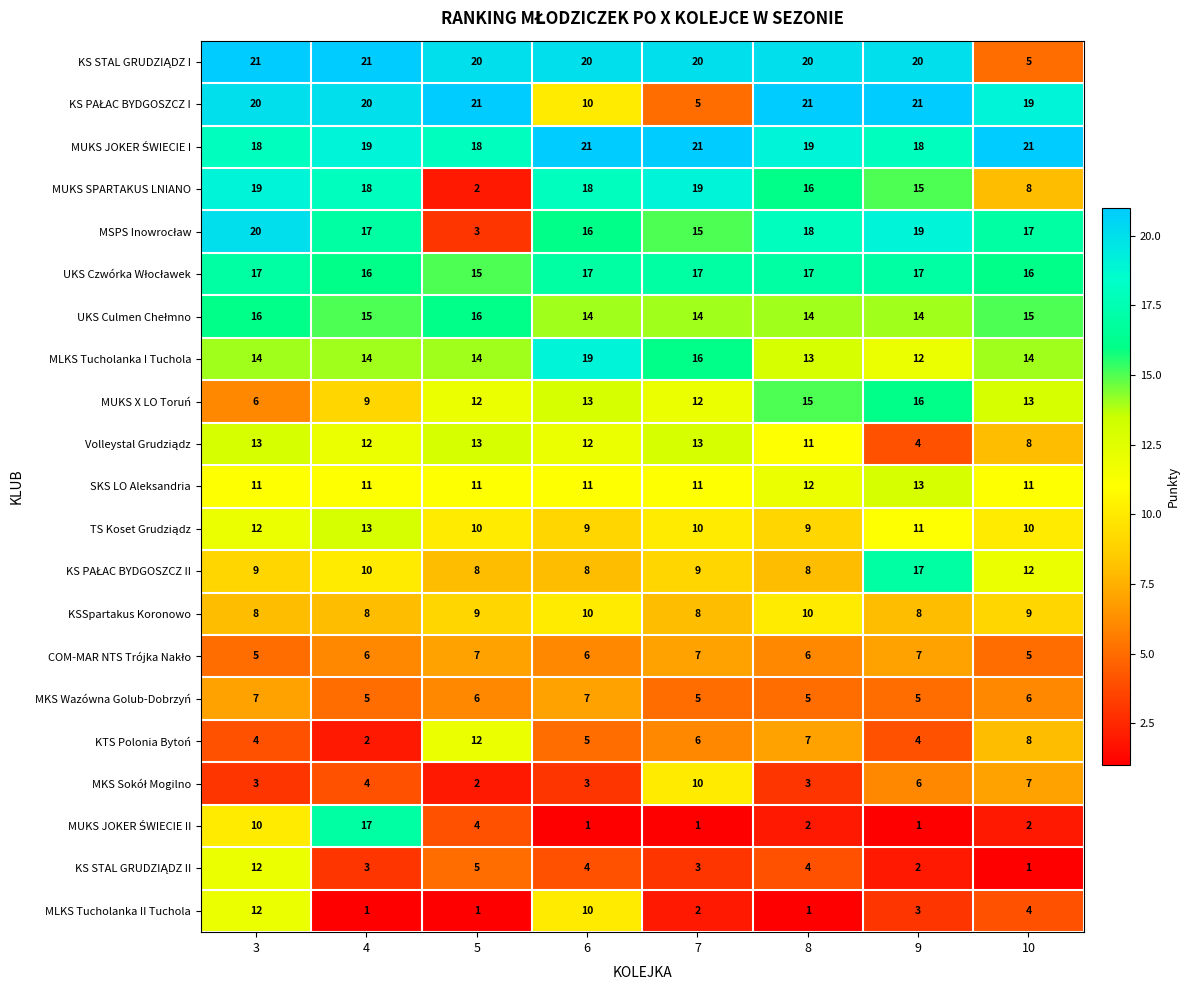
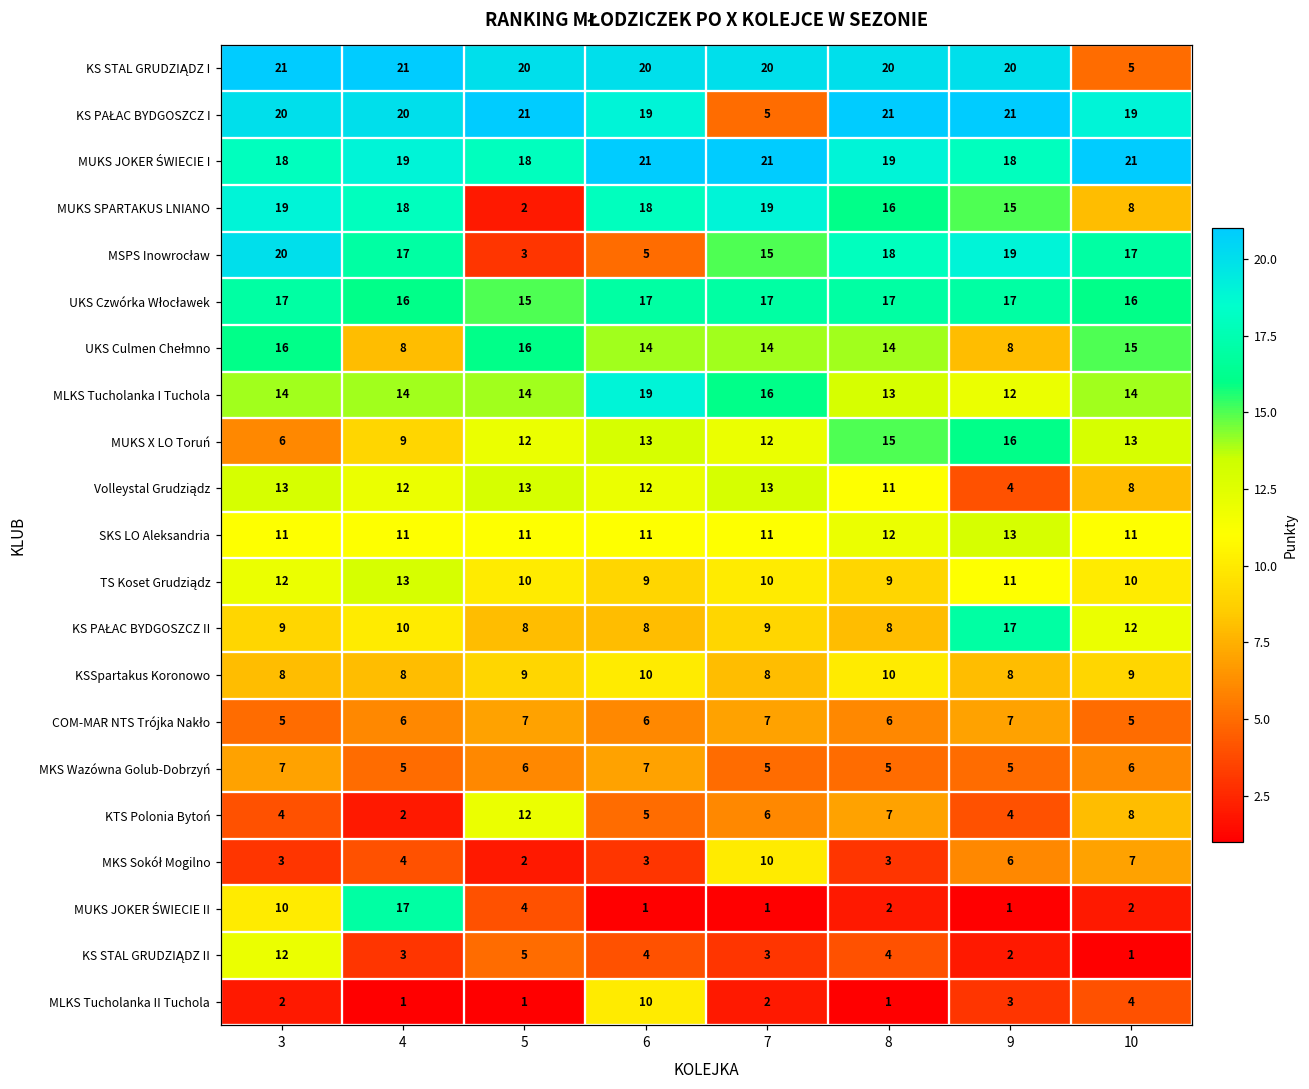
  {
    "KS STAL GRUDZIĄDZ I": {
      "3": 21,
      "4": 21,
      "5": 20,
      "6": 20,
      "7": 20,
      "8": 20,
      "9": 20,
      "10": 5
    },
    "KS PAŁAC BYDGOSZCZ I": {
      "3": 20,
      "4": 20,
      "5": 21,
-     "6": 10,
+     "6": 19,
      "7": 5,
      "8": 21,
      "9": 21,
      "10": 19
    },
    "MUKS JOKER ŚWIECIE I": {
      "3": 18,
      "4": 19,
      "5": 18,
      "6": 21,
      "7": 21,
      "8": 19,
      "9": 18,
      "10": 21
    },
    "MUKS SPARTAKUS LNIANO": {
      "3": 19,
      "4": 18,
      "5": 2,
      "6": 18,
      "7": 19,
      "8": 16,
      "9": 15,
      "10": 8
    },
    "MSPS Inowrocław": {
      "3": 20,
      "4": 17,
      "5": 3,
-     "6": 16,
+     "6": 5,
      "7": 15,
      "8": 18,
      "9": 19,
      "10": 17
    },
    "UKS Czwórka Włocławek": {
      "3": 17,
      "4": 16,
      "5": 15,
      "6": 17,
      "7": 17,
      "8": 17,
      "9": 17,
      "10": 16
    },
    "UKS Culmen Chełmno": {
      "3": 16,
-     "4": 15,
+     "4": 8,
      "5": 16,
      "6": 14,
      "7": 14,
      "8": 14,
-     "9": 14,
+     "9": 8,
      "10": 15
    },
    "MLKS Tucholanka I Tuchola": {
      "3": 14,
      "4": 14,
      "5": 14,
      "6": 19,
      "7": 16,
      "8": 13,
      "9": 12,
      "10": 14
    },
    "MUKS X LO Toruń": {
      "3": 6,
      "4": 9,
      "5": 12,
      "6": 13,
      "7": 12,
      "8": 15,
      "9": 16,
      "10": 13
    },
    "Volleystal Grudziądz": {
      "3": 13,
      "4": 12,
      "5": 13,
      "6": 12,
      "7": 13,
      "8": 11,
      "9": 4,
      "10": 8
    },
    "SKS LO Aleksandria": {
      "3": 11,
      "4": 11,
      "5": 11,
      "6": 11,
      "7": 11,
      "8": 12,
      "9": 13,
      "10": 11
    },
    "TS Koset Grudziądz": {
      "3": 12,
      "4": 13,
      "5": 10,
      "6": 9,
      "7": 10,
      "8": 9,
      "9": 11,
      "10": 10
    },
    "KS PAŁAC BYDGOSZCZ II": {
      "3": 9,
      "4": 10,
      "5": 8,
      "6": 8,
      "7": 9,
      "8": 8,
      "9": 17,
      "10": 12
    },
    "KSSpartakus Koronowo": {
      "3": 8,
      "4": 8,
      "5": 9,
      "6": 10,
      "7": 8,
      "8": 10,
      "9": 8,
      "10": 9
    },
    "COM-MAR NTS Trójka Nakło": {
      "3": 5,
      "4": 6,
      "5": 7,
      "6": 6,
      "7": 7,
      "8": 6,
      "9": 7,
      "10": 5
    },
    "MKS Wazówna Golub-Dobrzyń": {
      "3": 7,
      "4": 5,
      "5": 6,
      "6": 7,
      "7": 5,
      "8": 5,
      "9": 5,
      "10": 6
    },
    "KTS Polonia Bytoń": {
      "3": 4,
      "4": 2,
      "5": 12,
      "6": 5,
      "7": 6,
      "8": 7,
      "9": 4,
      "10": 8
    },
    "MKS Sokół Mogilno": {
      "3": 3,
      "4": 4,
      "5": 2,
      "6": 3,
      "7": 10,
      "8": 3,
      "9": 6,
      "10": 7
    },
    "MUKS JOKER ŚWIECIE II": {
      "3": 10,
      "4": 17,
      "5": 4,
      "6": 1,
      "7": 1,
      "8": 2,
      "9": 1,
      "10": 2
    },
    "KS STAL GRUDZIĄDZ II": {
      "3": 12,
      "4": 3,
      "5": 5,
      "6": 4,
      "7": 3,
      "8": 4,
      "9": 2,
      "10": 1
    },
    "MLKS Tucholanka II Tuchola": {
-     "3": 12,
+     "3": 2,
      "4": 1,
      "5": 1,
      "6": 10,
      "7": 2,
      "8": 1,
      "9": 3,
      "10": 4
    }
  }
